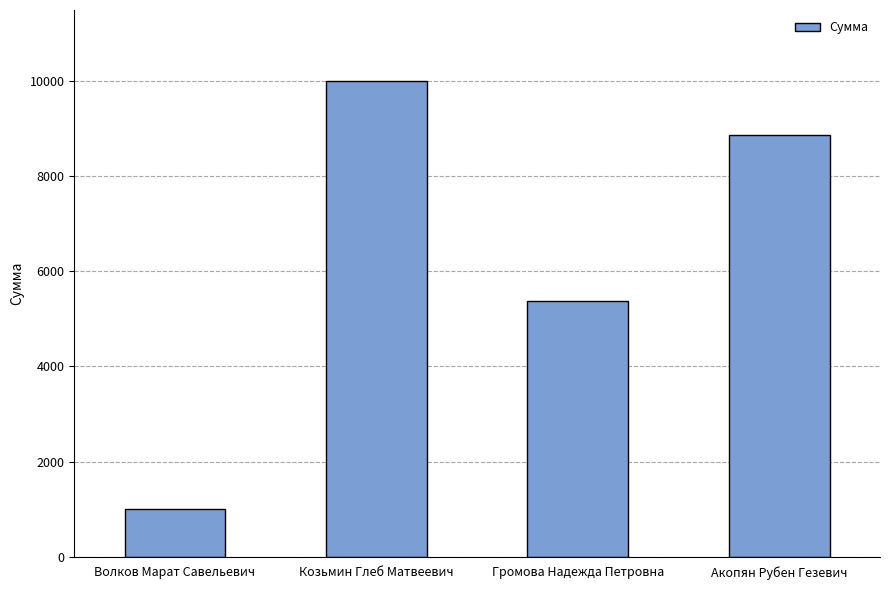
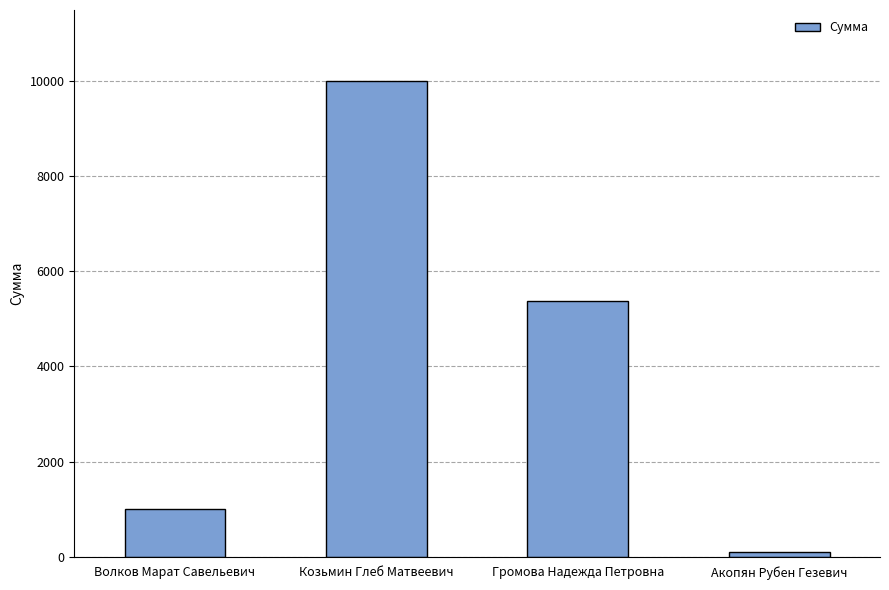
  {
    "Волков Марат Савельевич": 1000,
    "Козьмин Глеб Матвеевич": 10000,
    "Громова Надежда Петровна": 5400,
-   "Акопян Рубен Гезевич": 8900
+   "Акопян Рубен Гезевич": 100
  }
